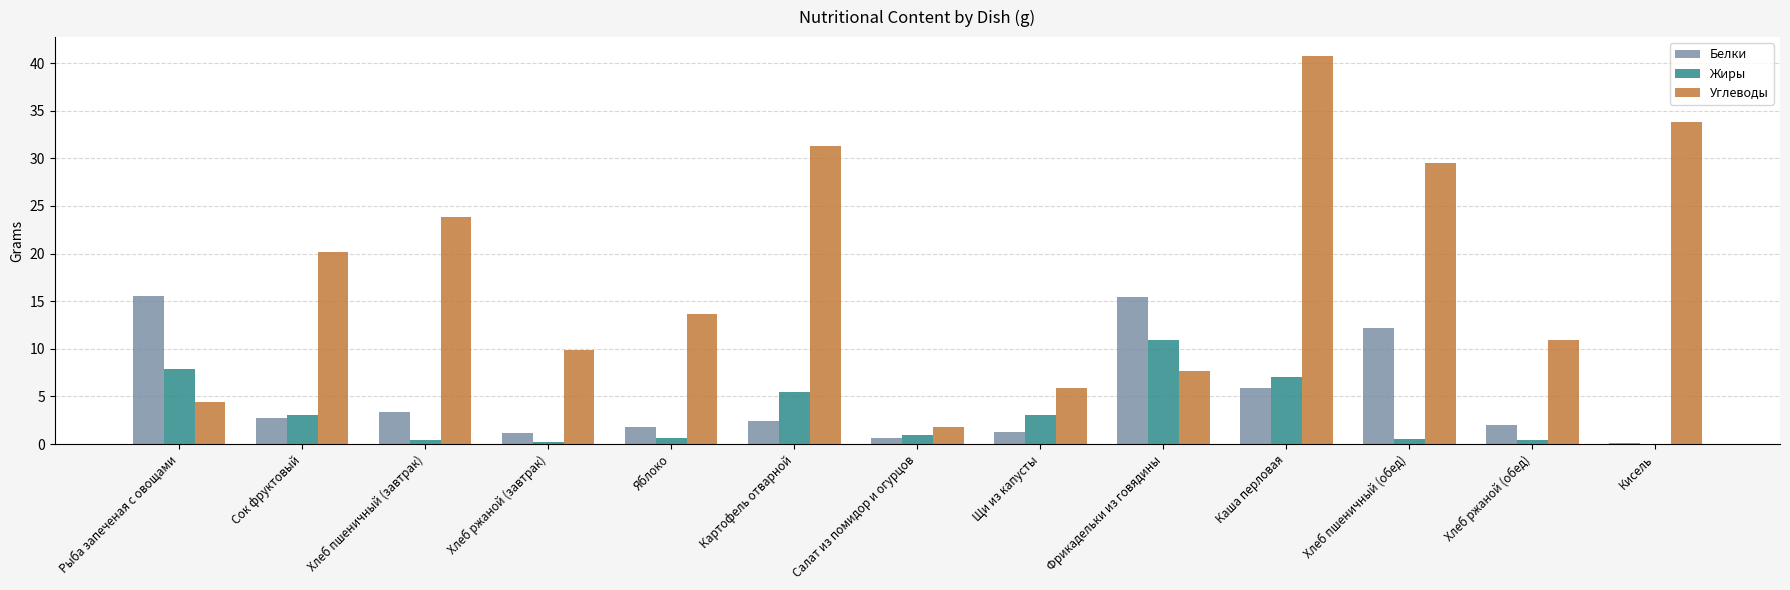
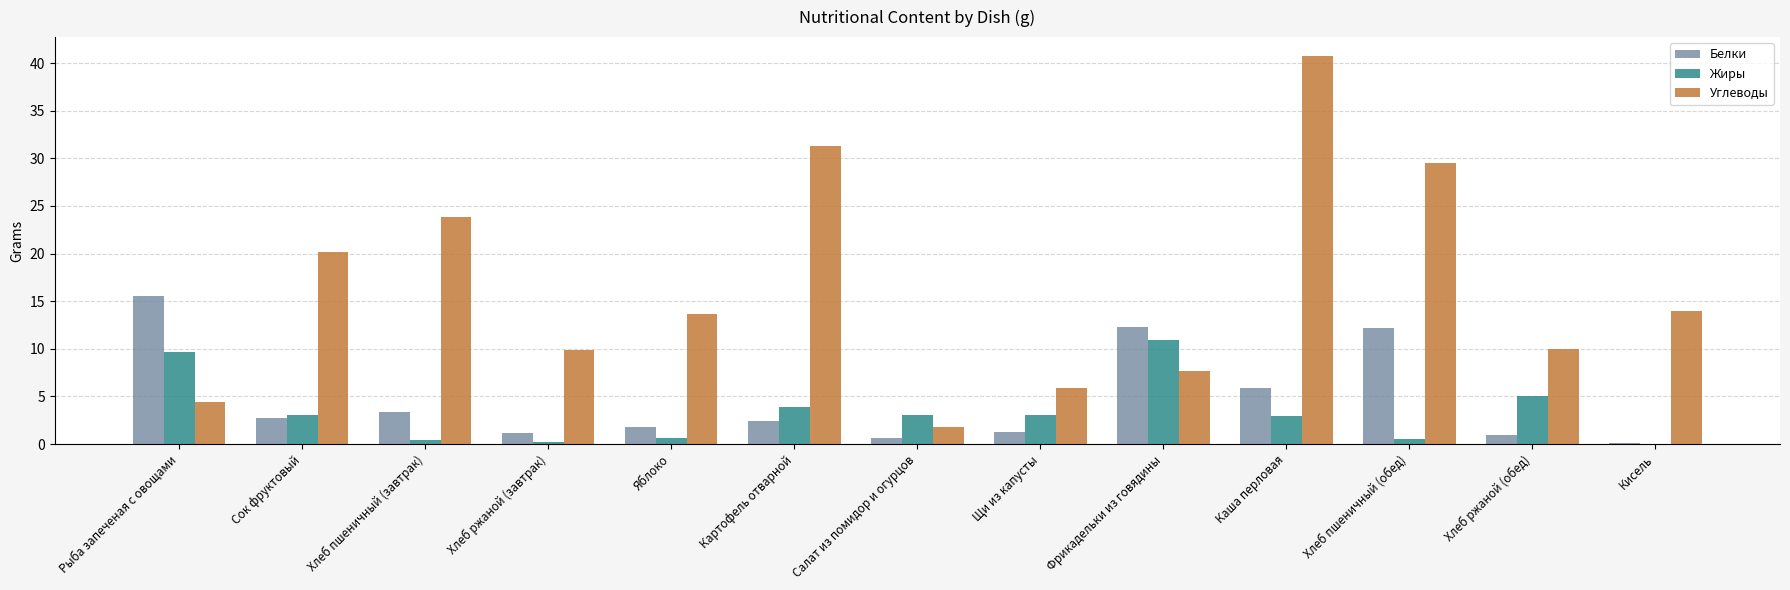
  {
    "Белки": {
      "Рыба запеченая с овощами": 16,
      "Сок фруктовый": 3,
      "Хлеб пшеничный (завтрак)": 3,
      "Хлеб ржаной (завтрак)": 1,
      "Яблоко": 2,
      "Картофель отварной": 2,
      "Салат из помидор и огурцов": 1,
      "Щи из капусты": 1,
-     "Фрикадельки из говядины": 15,
+     "Фрикадельки из говядины": 12,
      "Каша перловая": 6,
      "Хлеб пшеничный (обед)": 12,
-     "Хлеб ржаной (обед)": 2
+     "Хлеб ржаной (обед)": 1
    },
    "Жиры": {
-     "Рыба запеченая с овощами": 8,
+     "Рыба запеченая с овощами": 10,
      "Сок фруктовый": 3,
      "Хлеб пшеничный (завтрак)": 0,
      "Яблоко": 1,
-     "Картофель отварной": 6,
-     "Салат из помидор и огурцов": 1,
+     "Картофель отварной": 4,
+     "Салат из помидор и огурцов": 3,
      "Щи из капусты": 3,
      "Фрикадельки из говядины": 11,
-     "Каша перловая": 7,
+     "Каша перловая": 3,
      "Хлеб пшеничный (обед)": 1,
-     "Хлеб ржаной (обед)": 0,
+     "Хлеб ржаной (обед)": 5,
      "Кисель": 0
    },
    "Углеводы": {
      "Рыба запеченая с овощами": 4,
      "Сок фруктовый": 20,
      "Хлеб пшеничный (завтрак)": 24,
      "Хлеб ржаной (завтрак)": 10,
      "Яблоко": 14,
      "Картофель отварной": 31,
      "Салат из помидор и огурцов": 2,
      "Щи из капусты": 6,
      "Фрикадельки из говядины": 8,
      "Каша перловая": 41,
      "Хлеб пшеничный (обед)": 30,
-     "Хлеб ржаной (обед)": 11,
-     "Кисель": 34
+     "Хлеб ржаной (обед)": 10,
+     "Кисель": 14
    }
  }
